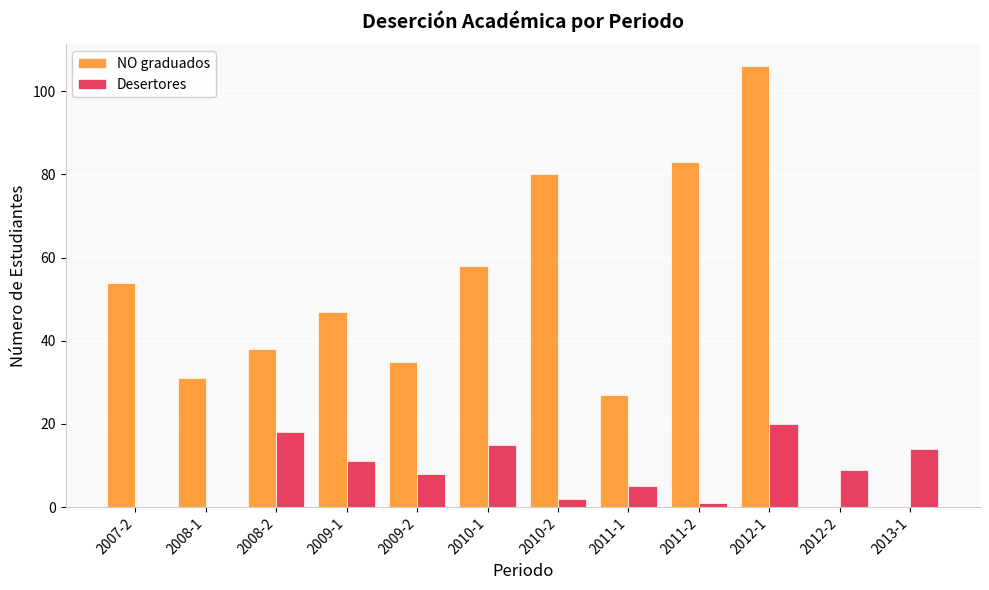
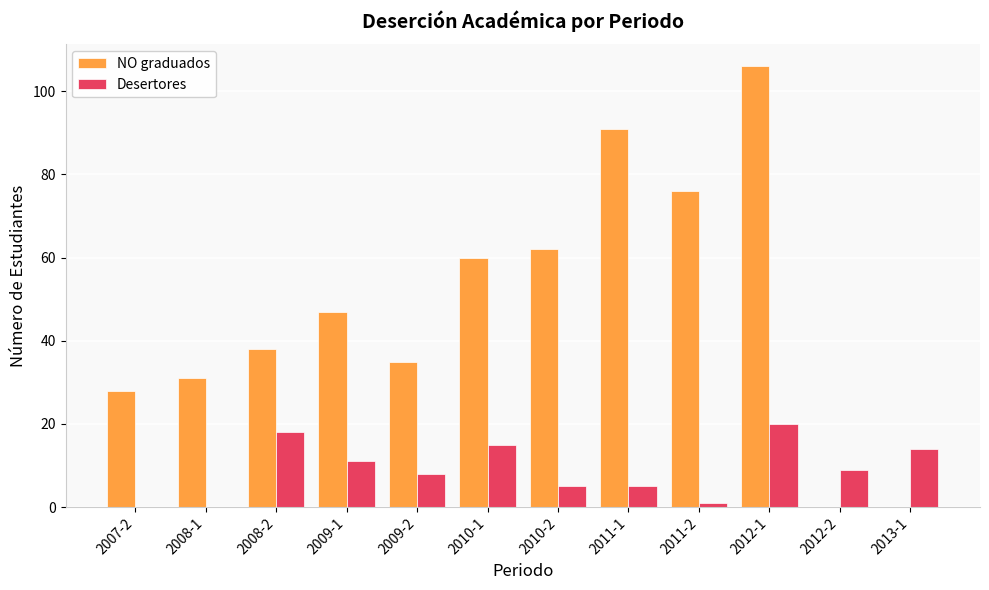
  {
    "NO graduados": {
-     "2007-2": 54,
+     "2007-2": 28,
      "2008-1": 31,
      "2008-2": 38,
      "2009-1": 47,
      "2009-2": 35,
-     "2010-1": 58,
-     "2010-2": 80,
-     "2011-1": 27,
-     "2011-2": 83,
+     "2010-1": 60,
+     "2010-2": 62,
+     "2011-1": 91,
+     "2011-2": 76,
      "2012-1": 106,
      "2012-2": 0,
      "2013-1": 0
    },
    "Desertores": {
      "2007-2": 0,
      "2008-1": 0,
      "2008-2": 18,
      "2009-1": 11,
      "2009-2": 8,
      "2010-1": 15,
-     "2010-2": 2,
+     "2010-2": 5,
      "2011-1": 5,
      "2011-2": 1,
      "2012-1": 20,
      "2012-2": 9,
      "2013-1": 14
    }
  }
